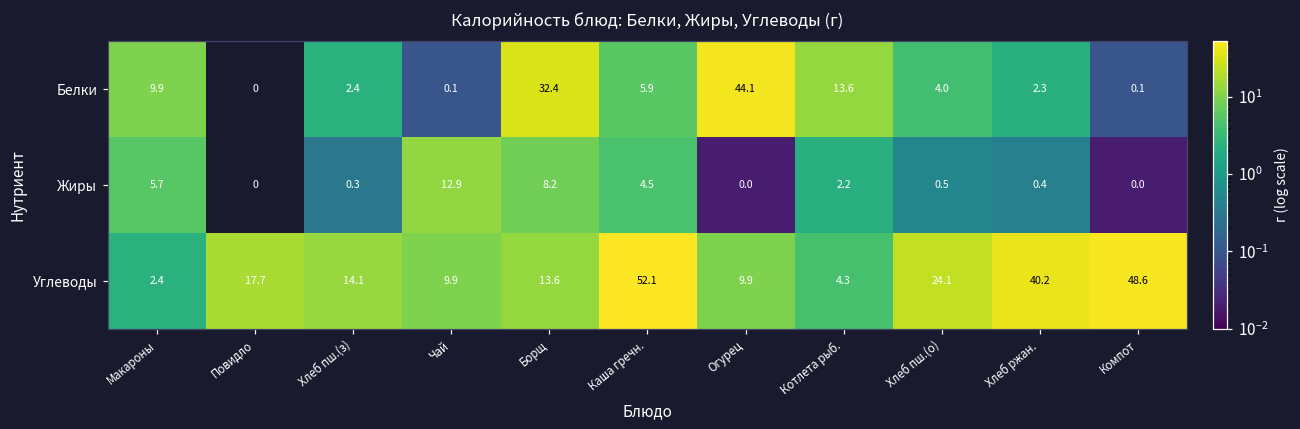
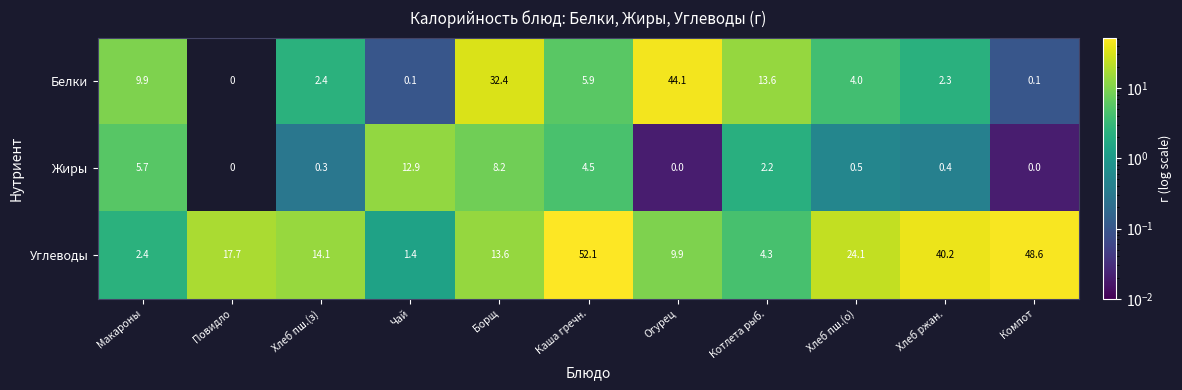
  {
    "Белки": {
      "Макароны": 9.9,
      "Повидло": 0,
      "Хлеб пш.(з)": 2.4,
      "Чай": 0.1,
      "Борщ": 32.4,
      "Каша гречн.": 5.9,
      "Огурец": 44.1,
      "Котлета рыб.": 13.6,
      "Хлеб пш.(о)": 4.0,
      "Хлеб ржан.": 2.3,
      "Компот": 0.1
    },
    "Жиры": {
      "Макароны": 5.7,
      "Повидло": 0,
      "Хлеб пш.(з)": 0.3,
      "Чай": 12.9,
      "Борщ": 8.2,
      "Каша гречн.": 4.5,
      "Огурец": 0.0,
      "Котлета рыб.": 2.2,
      "Хлеб пш.(о)": 0.5,
      "Хлеб ржан.": 0.4,
      "Компот": 0.0
    },
    "Углеводы": {
      "Макароны": 2.4,
      "Повидло": 17.7,
      "Хлеб пш.(з)": 14.1,
-     "Чай": 9.9,
+     "Чай": 1.4,
      "Борщ": 13.6,
      "Каша гречн.": 52.1,
      "Огурец": 9.9,
      "Котлета рыб.": 4.3,
      "Хлеб пш.(о)": 24.1,
      "Хлеб ржан.": 40.2,
      "Компот": 48.6
    }
  }
